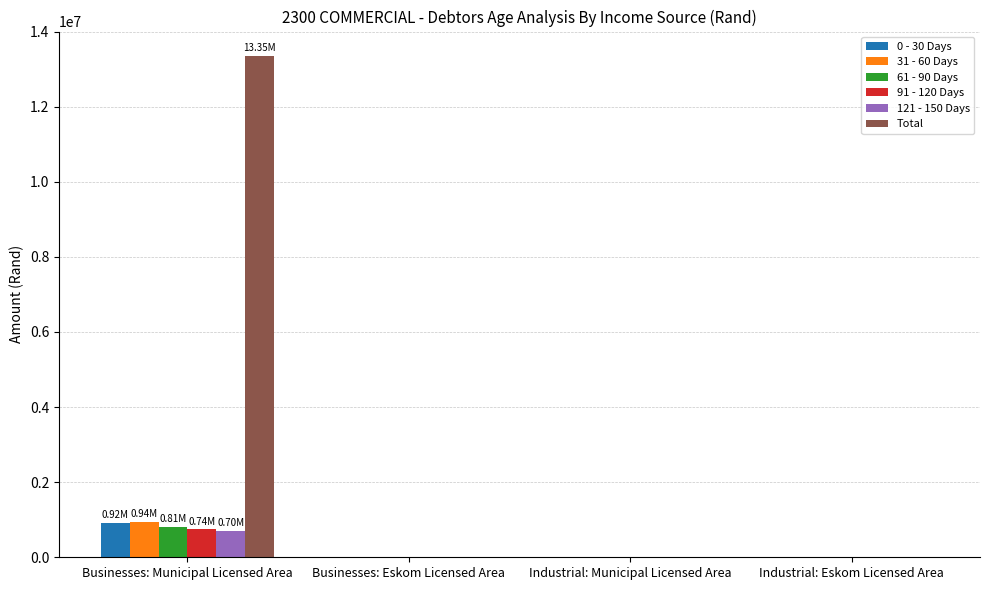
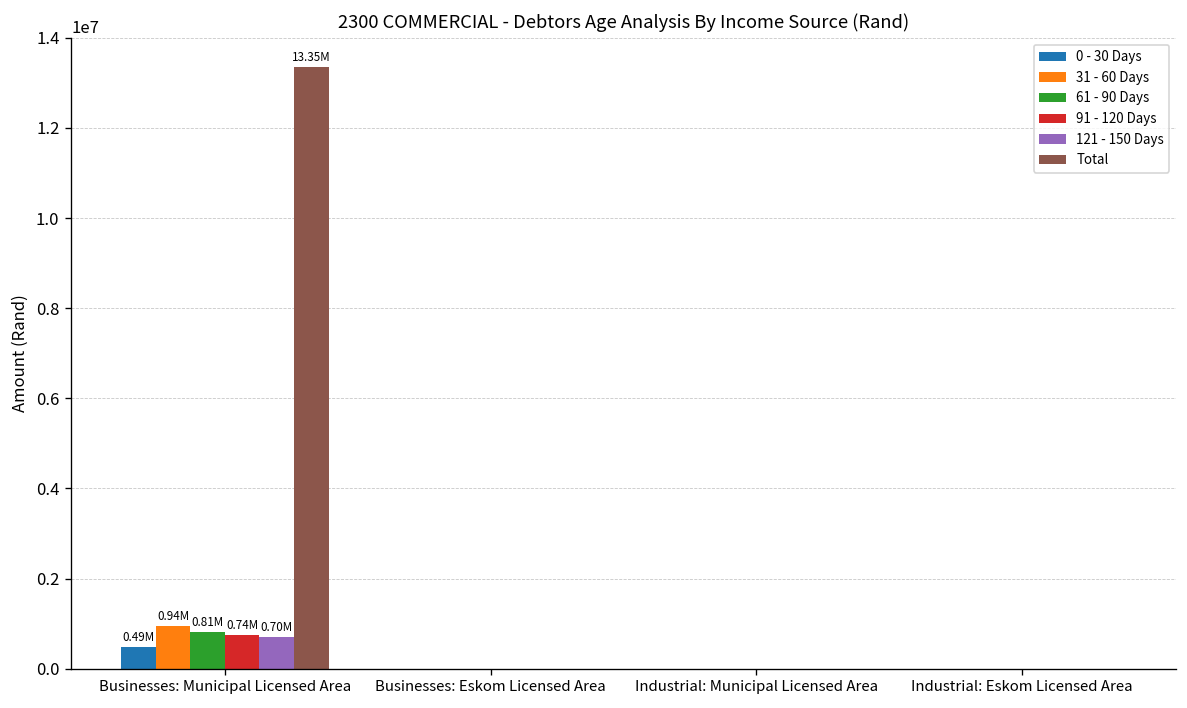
  {
    "0 - 30 Days": {
-     "Businesses: Municipal Licensed Area": "0.92M"
+     "Businesses: Municipal Licensed Area": "0.49M"
    },
    "31 - 60 Days": {
      "Businesses: Municipal Licensed Area": "0.94M"
    },
    "61 - 90 Days": {
      "Businesses: Municipal Licensed Area": "0.81M"
    },
    "91 - 120 Days": {
      "Businesses: Municipal Licensed Area": "0.74M"
    },
    "121 - 150 Days": {
      "Businesses: Municipal Licensed Area": "0.70M"
    },
    "Total": {
      "Businesses: Municipal Licensed Area": "13.35M"
    }
  }
